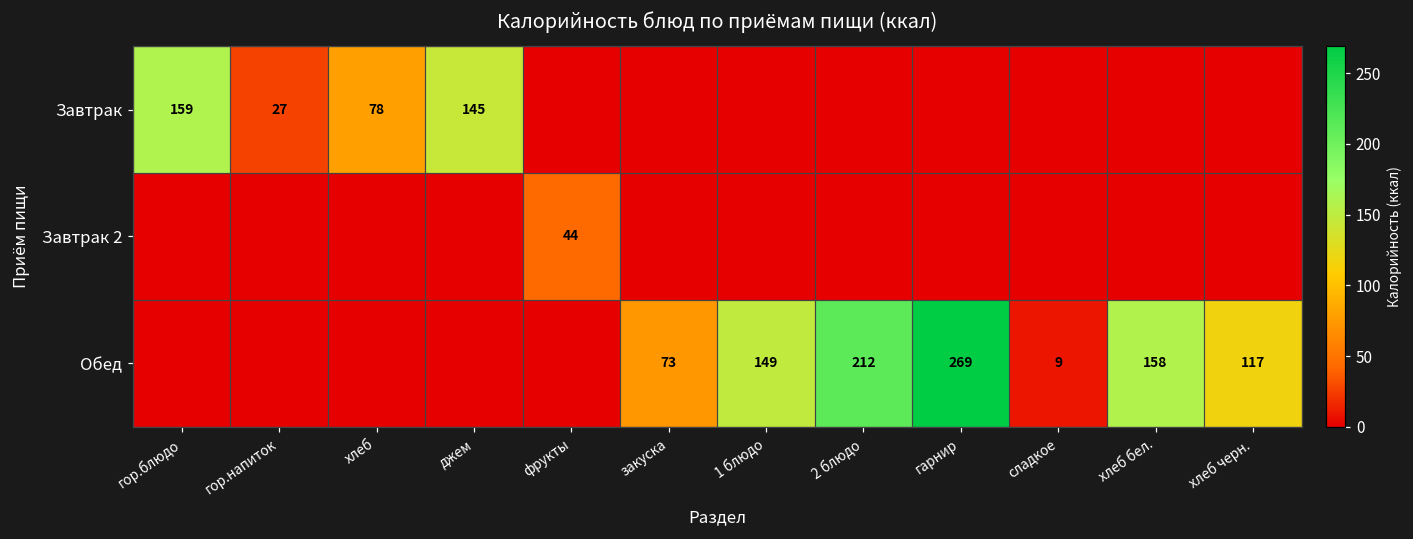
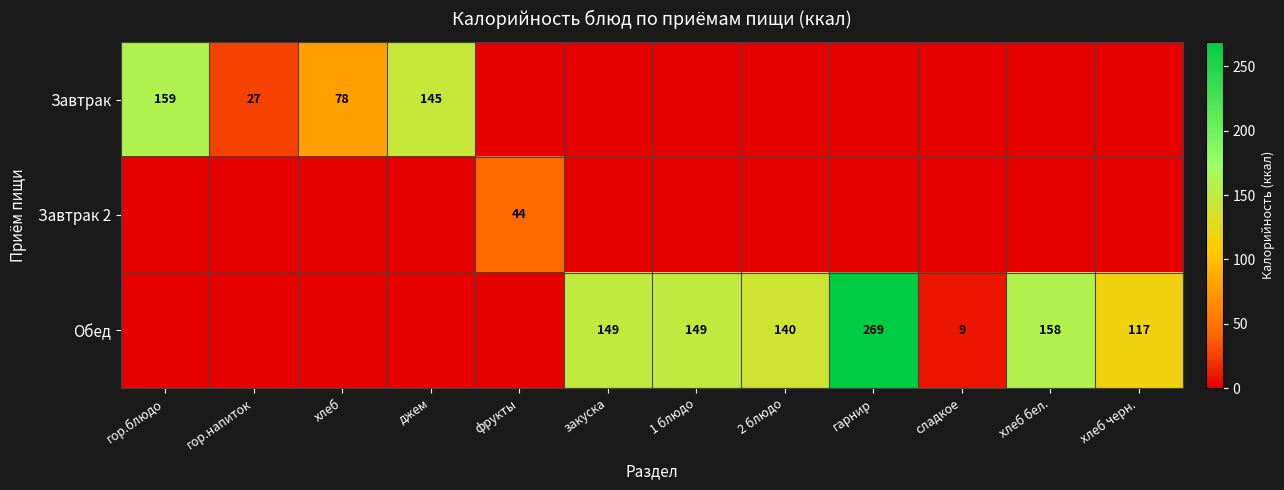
  {
    "Завтрак": {
      "гор.блюдо": 159,
      "гор.напиток": 27,
      "хлеб": 78,
      "джем": 145
    },
    "Завтрак 2": {
      "фрукты": 44
    },
    "Обед": {
-     "закуска": 73,
+     "закуска": 149,
      "1 блюдо": 149,
-     "2 блюдо": 212,
+     "2 блюдо": 140,
      "гарнир": 269,
      "сладкое": 9,
      "хлеб бел.": 158,
      "хлеб черн.": 117
    }
  }
